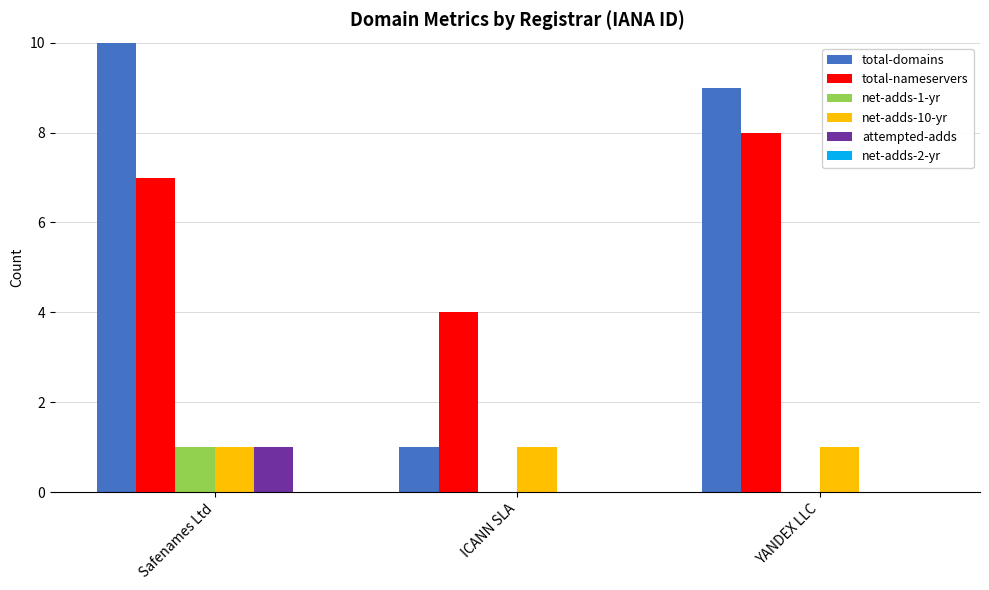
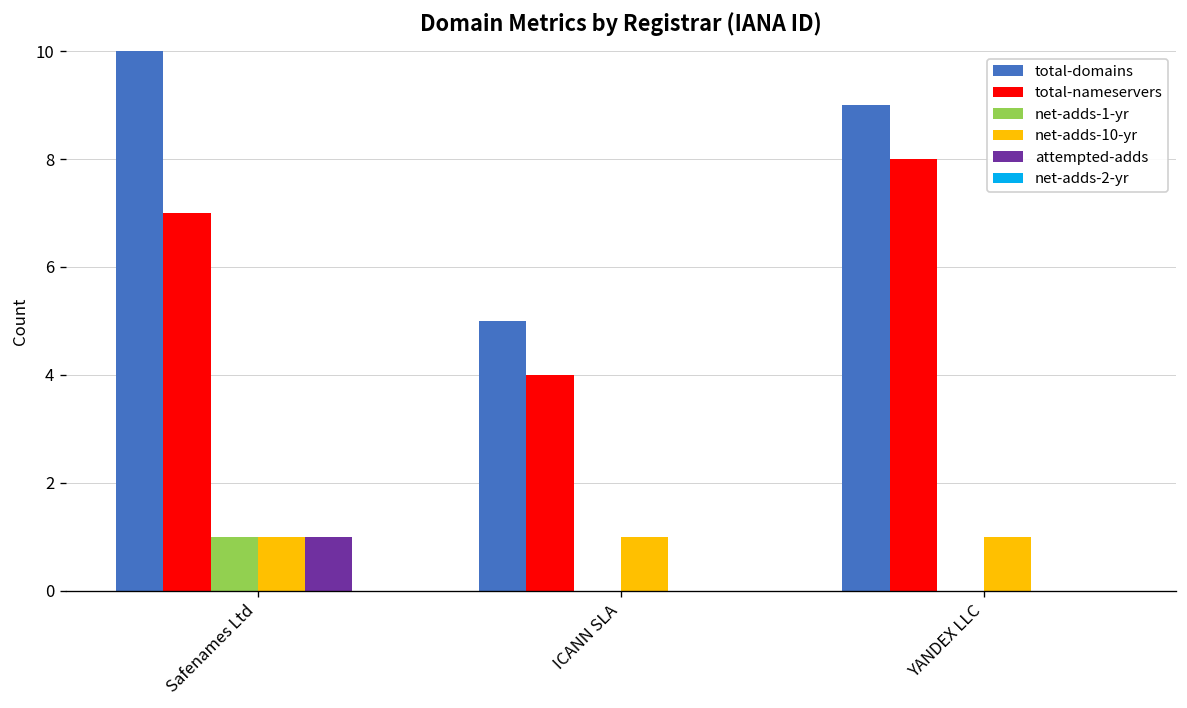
  {
    "total-domains": {
-     "ICANN SLA": 1,
+     "ICANN SLA": 5,
      "YANDEX LLC": 9
    },
    "total-nameservers": {
      "Safenames Ltd": 7,
      "ICANN SLA": 4,
      "YANDEX LLC": 8
    },
    "net-adds-1-yr": {
      "Safenames Ltd": 1,
      "ICANN SLA": 0,
      "YANDEX LLC": 0
    },
    "net-adds-10-yr": {
      "Safenames Ltd": 1,
      "ICANN SLA": 1,
      "YANDEX LLC": 1
    },
    "attempted-adds": {
      "Safenames Ltd": 1,
      "ICANN SLA": 0,
      "YANDEX LLC": 0
    },
    "net-adds-2-yr": {
      "Safenames Ltd": 0,
      "ICANN SLA": 0,
      "YANDEX LLC": 0
    }
  }
